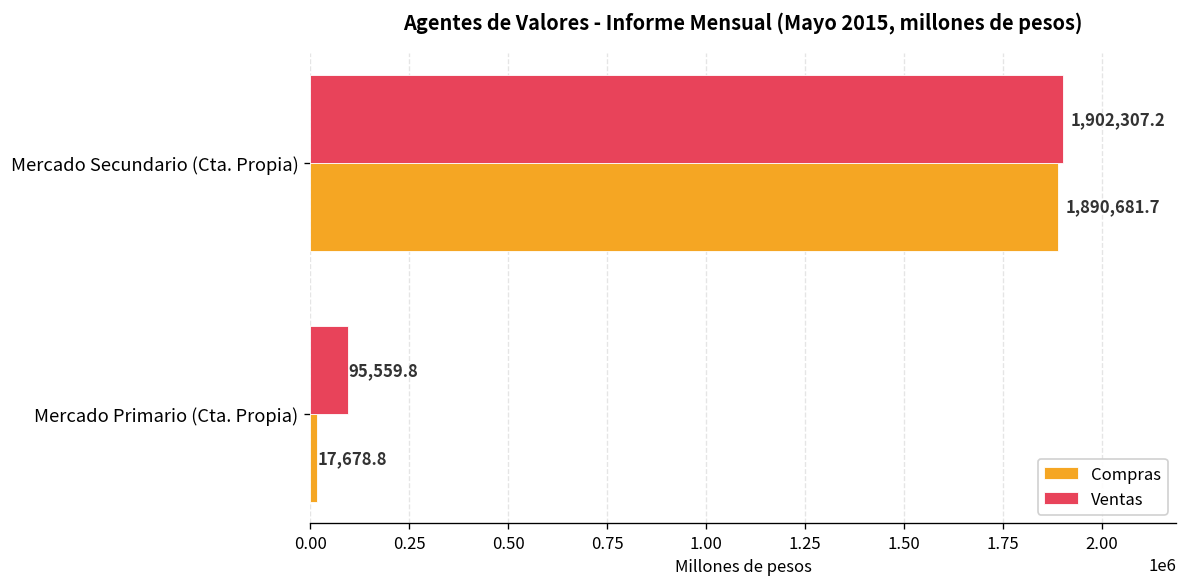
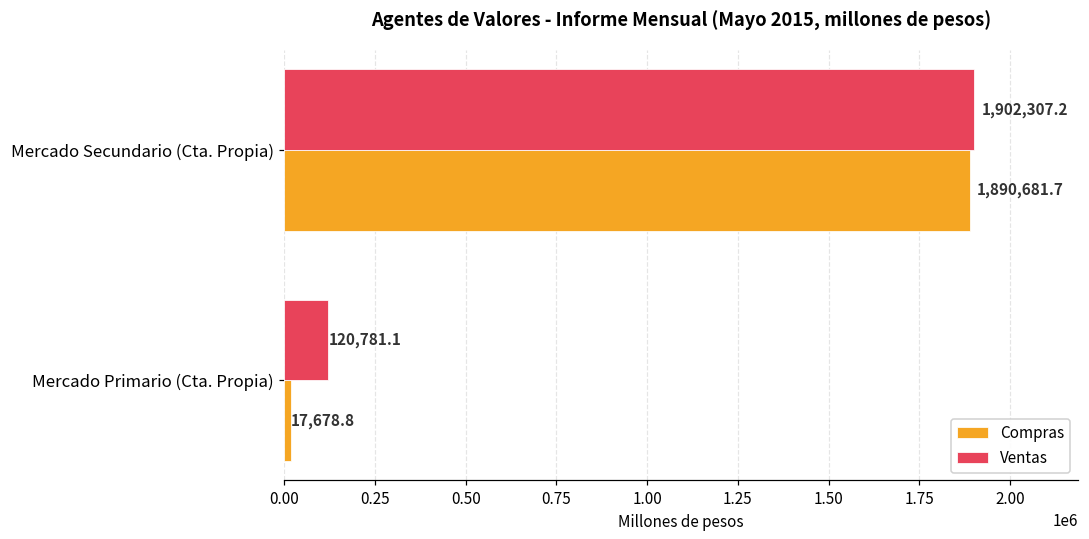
  {
    "Compras": {
      "Mercado Secundario (Cta. Propia)": "1,890,681.7",
      "Mercado Primario (Cta. Propia)": "17,678.8"
    },
    "Ventas": {
      "Mercado Secundario (Cta. Propia)": "1,902,307.2",
-     "Mercado Primario (Cta. Propia)": "95,559.8"
+     "Mercado Primario (Cta. Propia)": "120,781.1"
    }
  }
